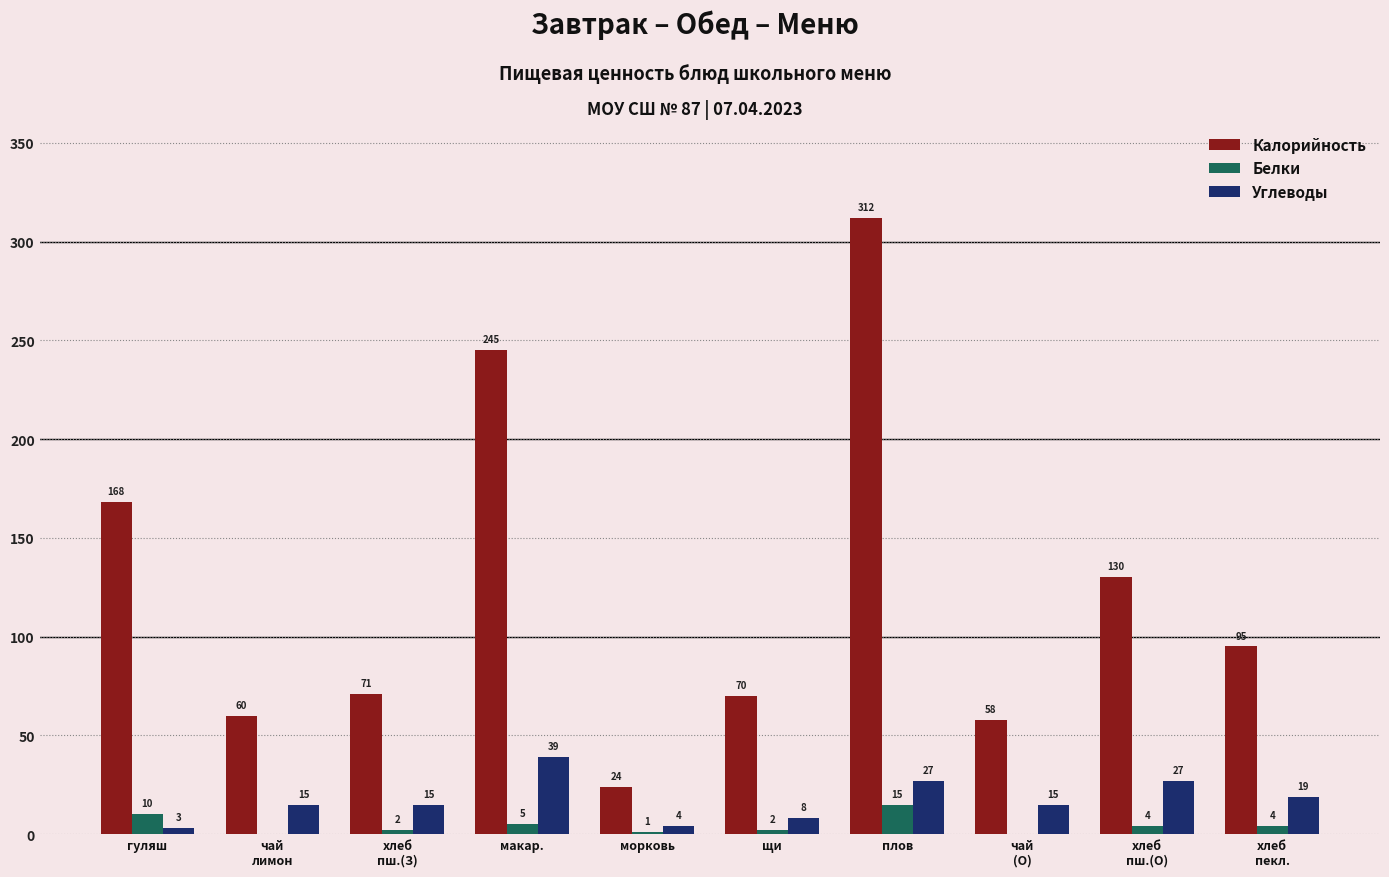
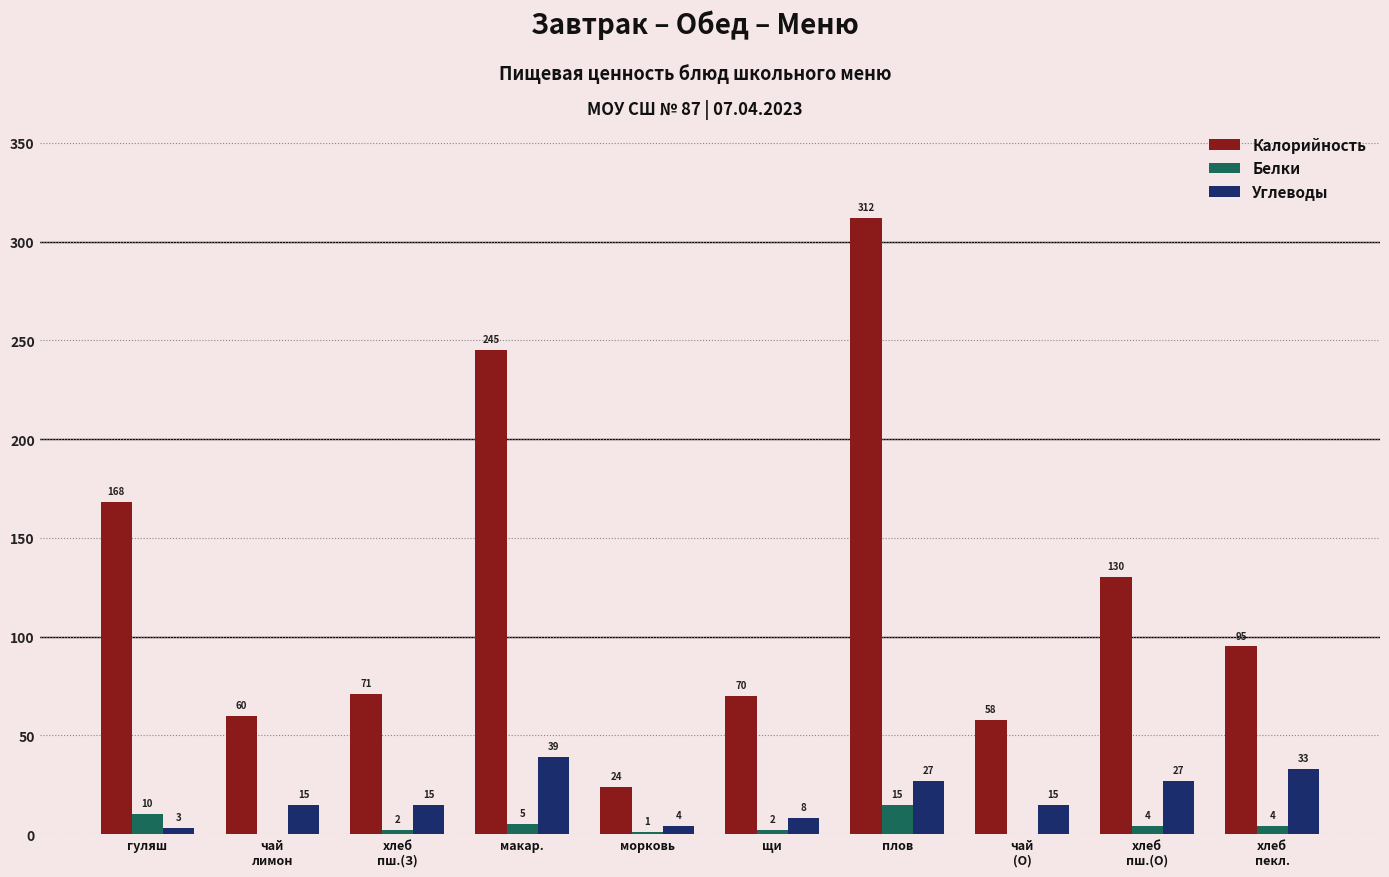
  {
    "Калорийность": {
      "гуляш": 168,
      "чай лимон": 60,
      "хлеб пш.(З)": 71,
      "макар.": 245,
      "морковь": 24,
      "щи": 70,
      "плов": 312,
      "чай (О)": 58,
      "хлеб пш.(О)": 130,
      "хлеб пекл.": 95
    },
    "Белки": {
      "гуляш": 10,
      "хлеб пш.(З)": 2,
      "макар.": 5,
      "морковь": 1,
      "щи": 2,
      "плов": 15,
      "хлеб пш.(О)": 4,
      "хлеб пекл.": 4
    },
    "Углеводы": {
      "гуляш": 3,
      "чай лимон": 15,
      "хлеб пш.(З)": 15,
      "макар.": 39,
      "морковь": 4,
      "щи": 8,
      "плов": 27,
      "чай (О)": 15,
      "хлеб пш.(О)": 27,
-     "хлеб пекл.": 19
+     "хлеб пекл.": 33
    }
  }
